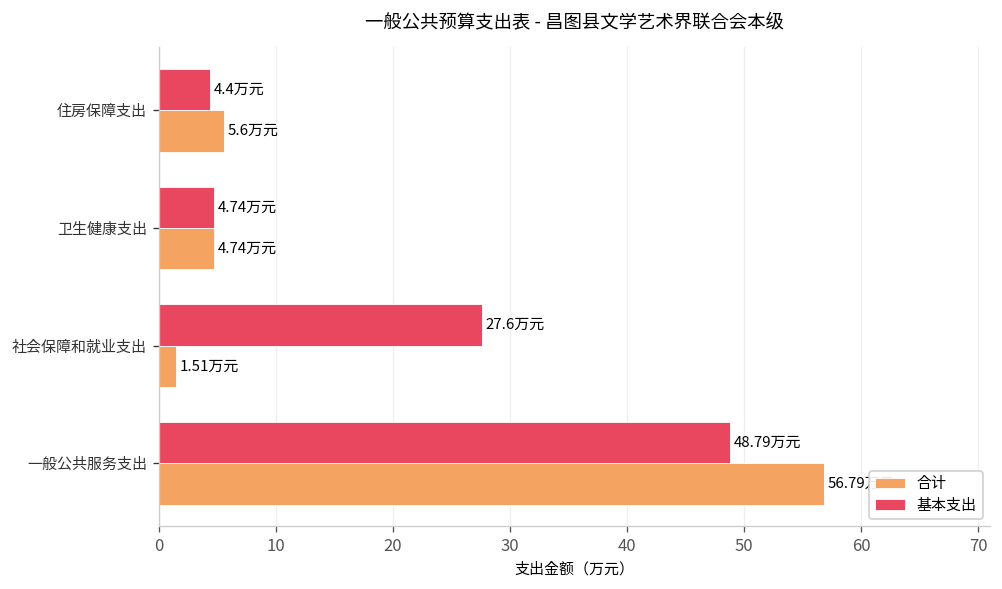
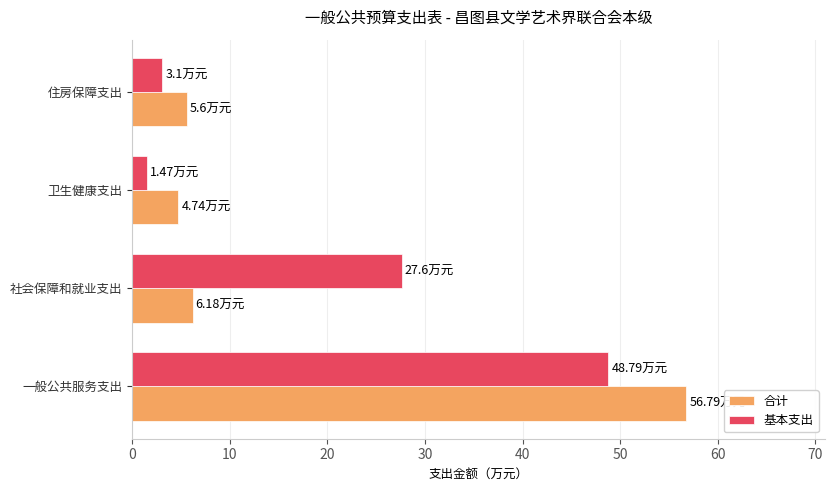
  {
    "合计": {
      "住房保障支出": 5.6,
      "卫生健康支出": 4.74,
-     "社会保障和就业支出": 1.51
+     "社会保障和就业支出": 6.18
    },
    "基本支出": {
-     "住房保障支出": 4.4,
-     "卫生健康支出": 4.74,
+     "住房保障支出": 3.1,
+     "卫生健康支出": 1.47,
      "社会保障和就业支出": 27.6,
      "一般公共服务支出": 48.79
    }
  }
